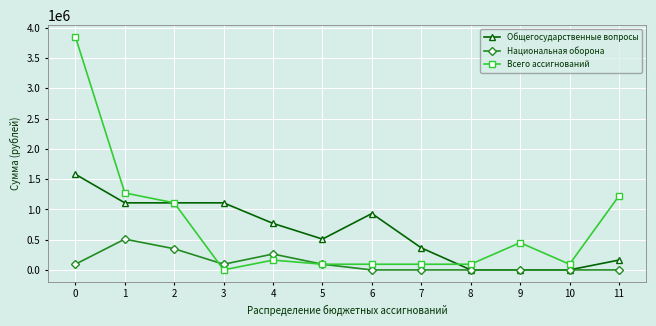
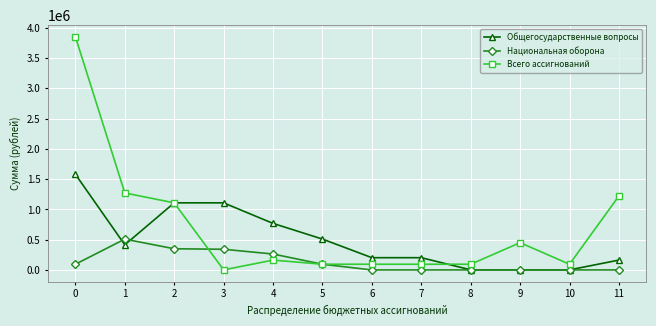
  {
    "Общегосударственные вопросы": {
      "0": 1600000,
-     "1": 1100000,
+     "1": 400000,
      "3": 1100000,
      "4": 800000,
      "5": 500000,
-     "6": 900000,
-     "7": 400000,
+     "6": 200000,
+     "7": 200000,
      "11": 200000
    },
    "Национальная оборона": {
      "0": 100000,
      "1": 500000,
      "2": 300000,
-     "3": 100000,
+     "3": 300000,
      "4": 300000,
      "6": 0,
      "7": 0,
      "11": 0
    },
    "Всего ассигнований": {
      "0": 3900000,
      "1": 1300000,
      "3": 0,
      "4": 200000,
      "6": 100000,
      "7": 100000,
      "8": 100000,
      "9": 500000,
      "10": 100000,
      "11": 1200000
    }
  }
